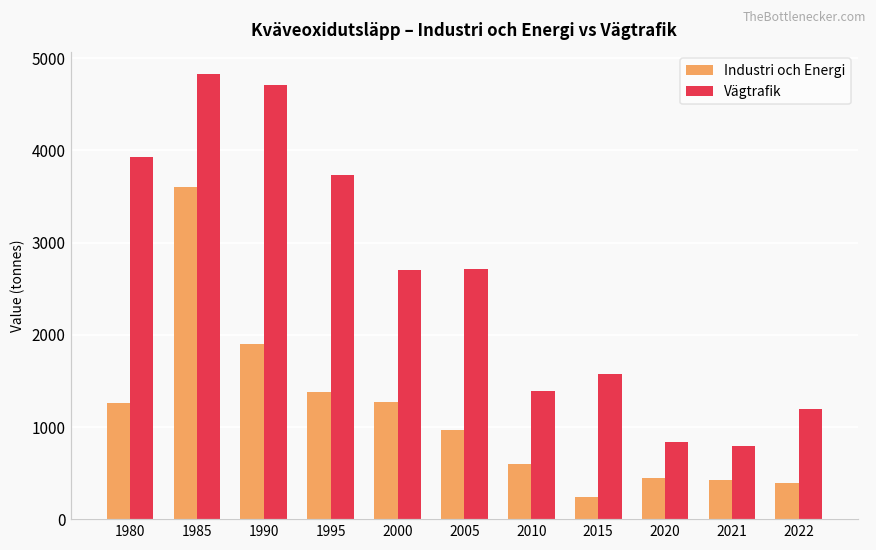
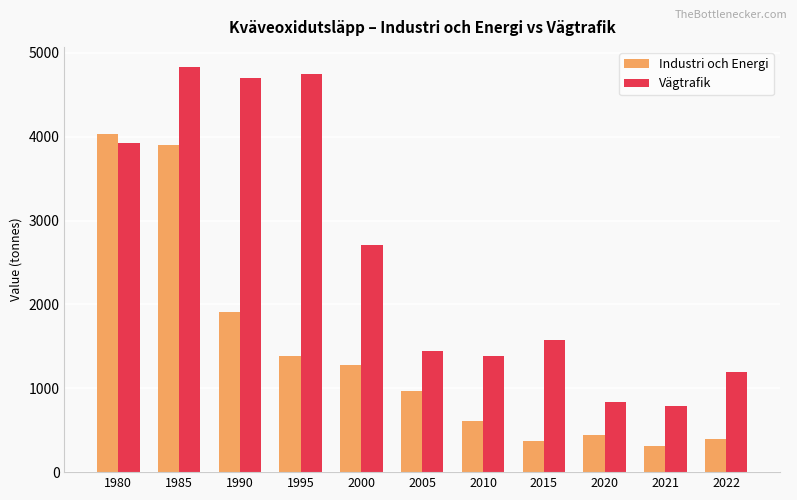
  {
    "Industri och Energi": {
-     "1980": 1300,
-     "1985": 3600,
+     "1980": 4000,
+     "1985": 3900,
      "1990": 1900,
      "1995": 1400,
      "2000": 1300,
      "2005": 1000,
      "2010": 600,
-     "2015": 200,
+     "2015": 400,
      "2020": 400,
-     "2021": 400,
+     "2021": 300,
      "2022": 400
    },
    "Vägtrafik": {
      "1980": 3900,
      "1985": 4800,
      "1990": 4700,
-     "1995": 3700,
+     "1995": 4800,
      "2000": 2700,
-     "2005": 2700,
+     "2005": 1500,
      "2010": 1400,
      "2015": 1600,
      "2020": 800,
      "2021": 800,
      "2022": 1200
    }
  }
